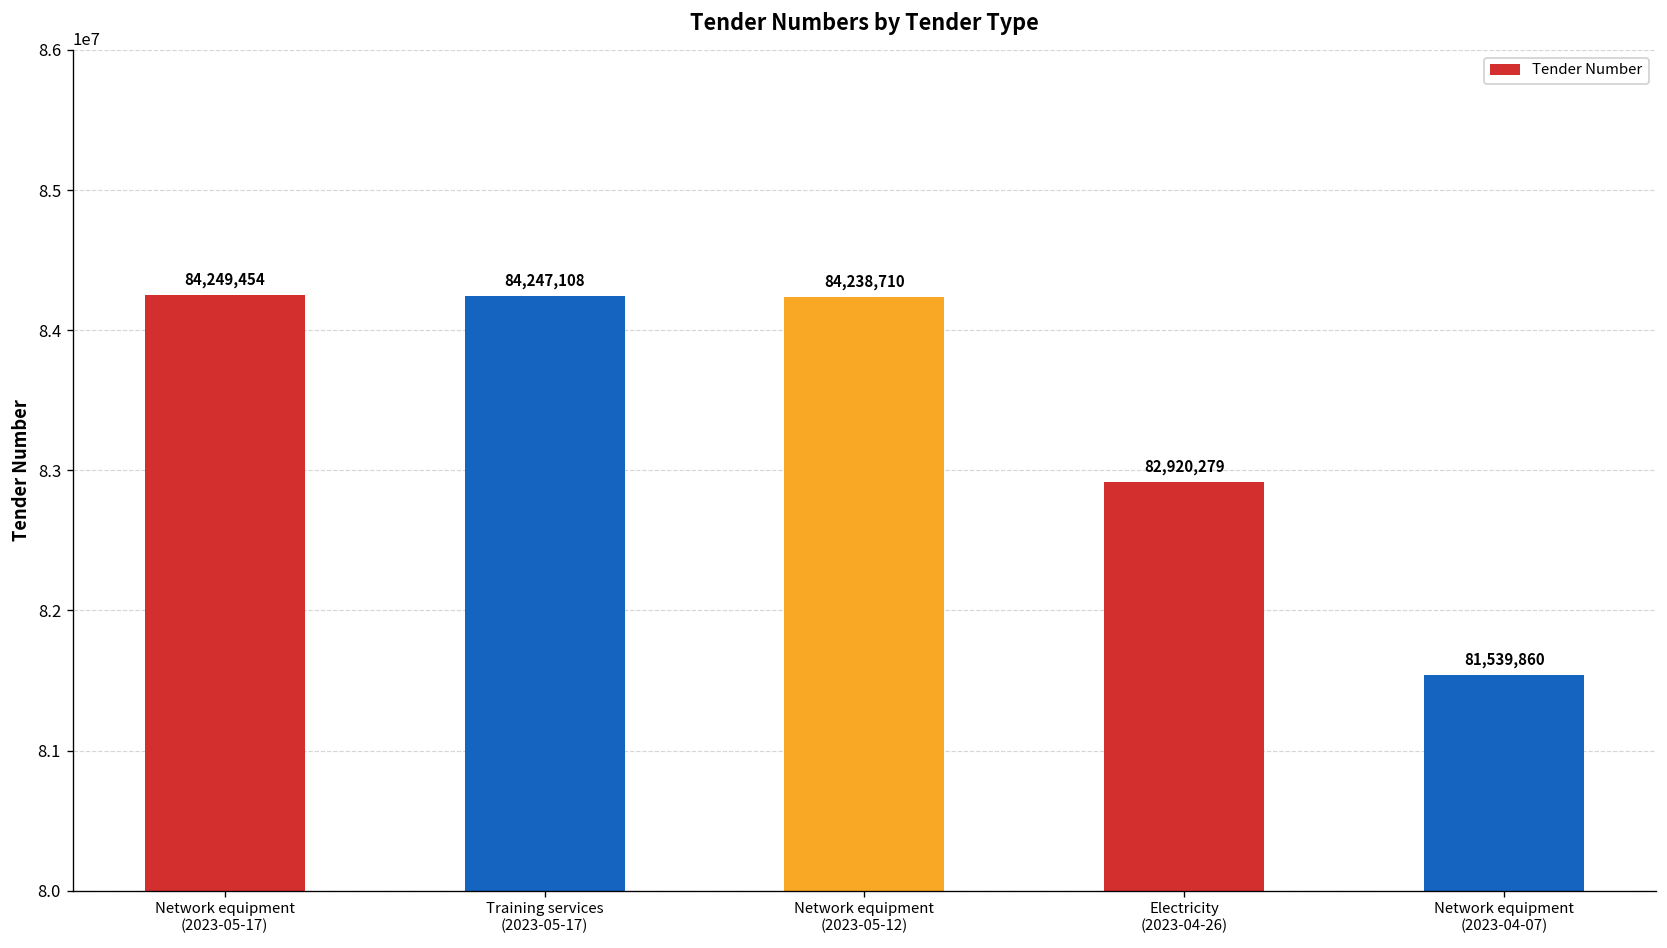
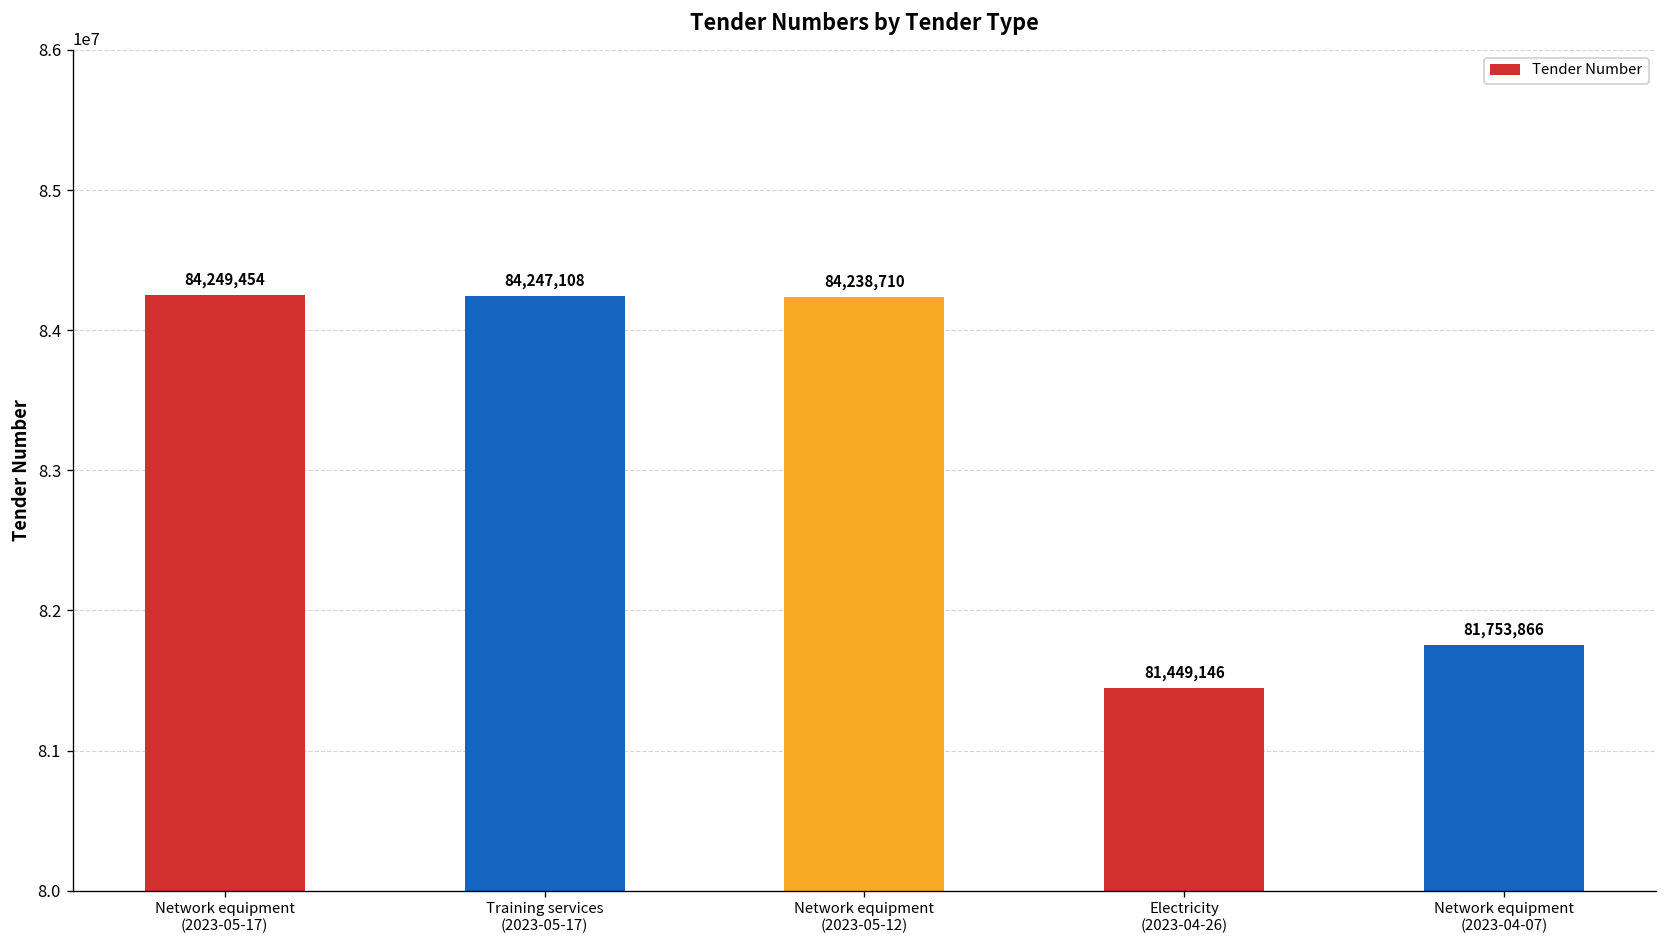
  {
    "Network equipment (2023-05-17)": "84,249,454",
    "Training services (2023-05-17)": "84,247,108",
    "Network equipment (2023-05-12)": "84,238,710",
-   "Electricity (2023-04-26)": "82,920,279",
-   "Network equipment (2023-04-07)": "81,539,860"
+   "Electricity (2023-04-26)": "81,449,146",
+   "Network equipment (2023-04-07)": "81,753,866"
  }
